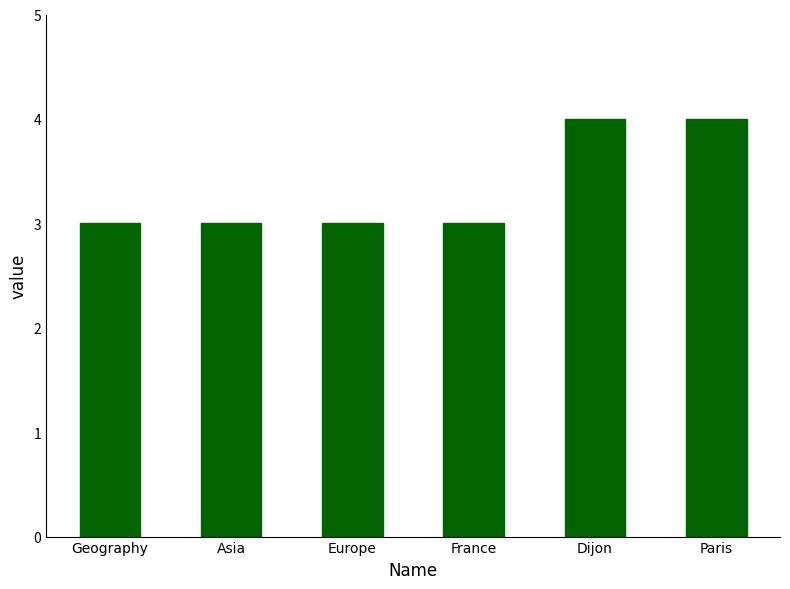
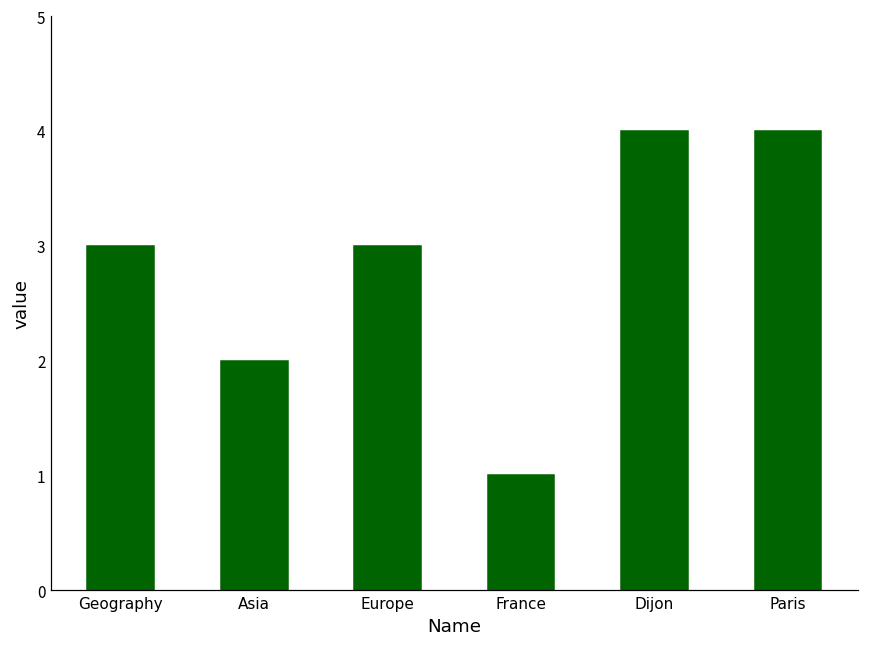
  {
    "Geography": 3,
-   "Asia": 3,
+   "Asia": 2,
    "Europe": 3,
-   "France": 3,
+   "France": 1,
    "Dijon": 4,
    "Paris": 4
  }
